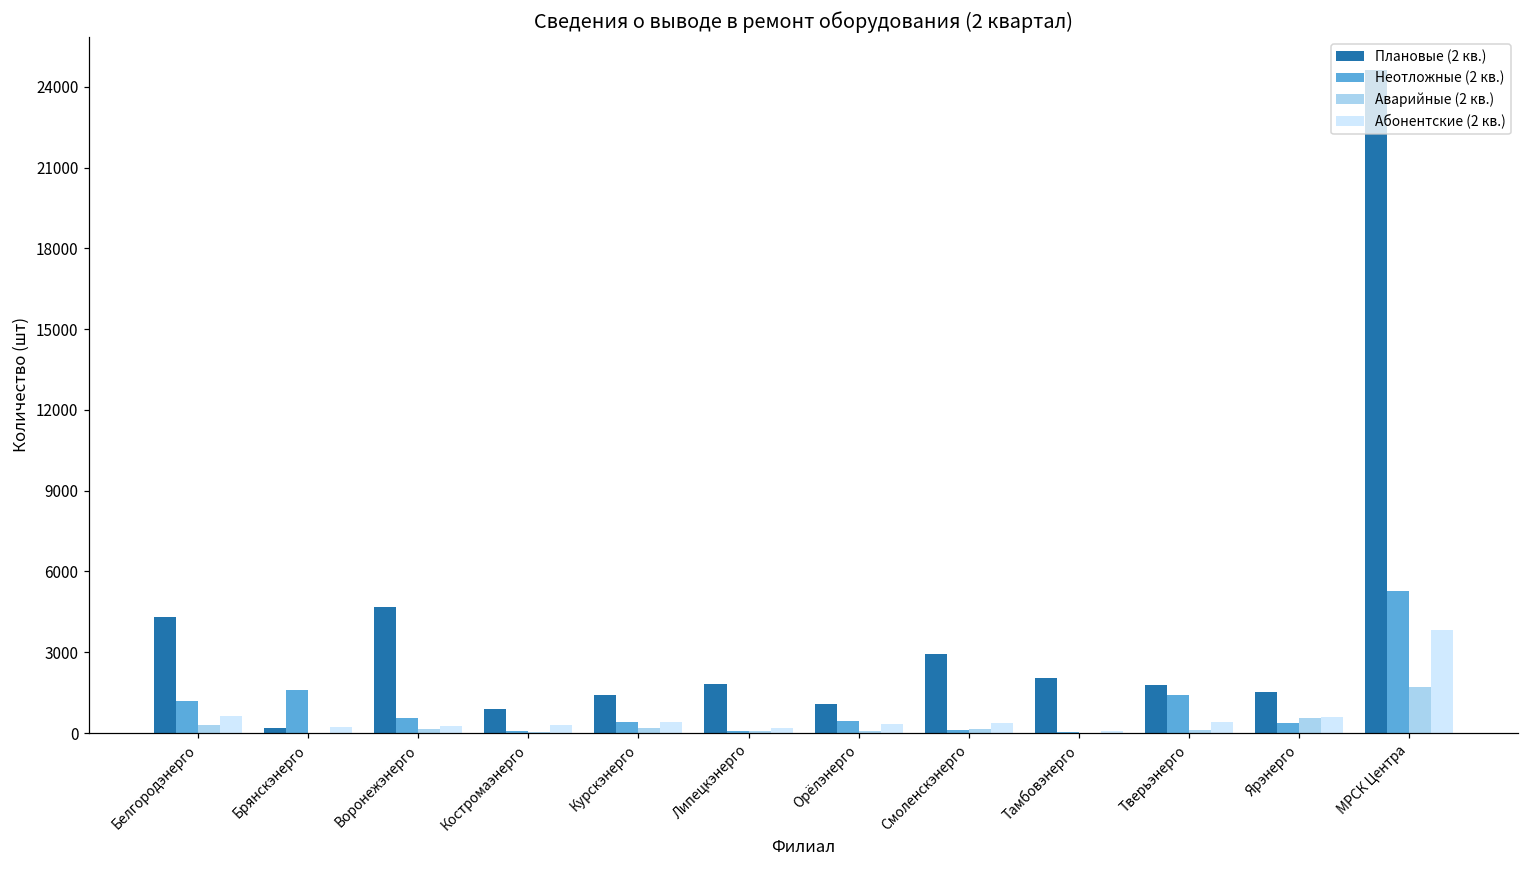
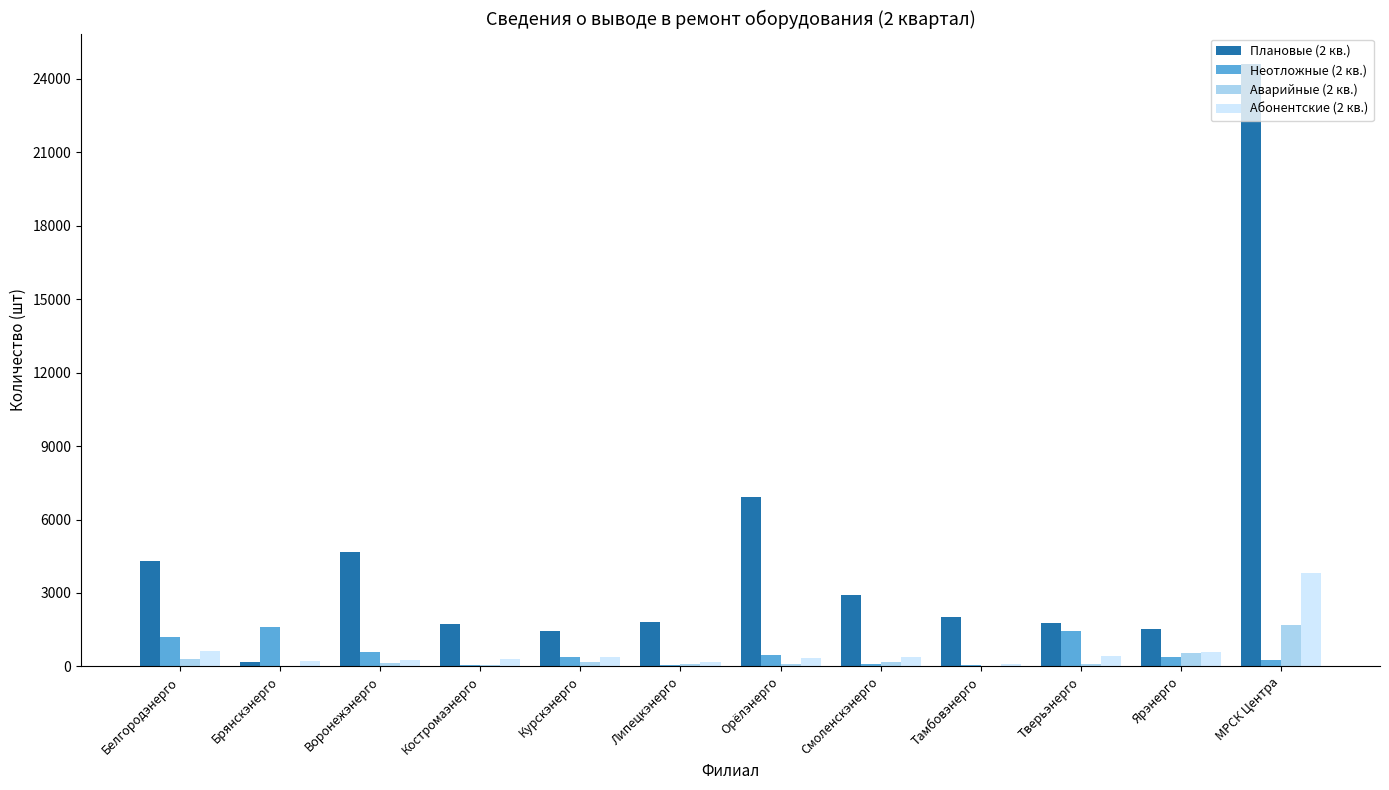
  {
    "Плановые (2 кв.)": {
      "Белгородэнерго": 4300,
      "Брянскэнерго": 200,
      "Воронежэнерго": 4700,
-     "Костромаэнерго": 900,
+     "Костромаэнерго": 1700,
      "Курскэнерго": 1400,
      "Липецкэнерго": 1800,
-     "Орёлэнерго": 1100,
+     "Орёлэнерго": 6900,
      "Смоленскэнерго": 2900,
      "Тамбовэнерго": 2000,
      "Тверьэнерго": 1800,
      "Ярэнерго": 1500
    },
    "Неотложные (2 кв.)": {
      "Белгородэнерго": 1200,
      "Брянскэнерго": 1600,
      "Воронежэнерго": 600,
      "Курскэнерго": 400,
      "Орёлэнерго": 500,
      "Тверьэнерго": 1400,
      "Ярэнерго": 400,
-     "МРСК Центра": 5300
+     "МРСК Центра": 300
    }
  }
